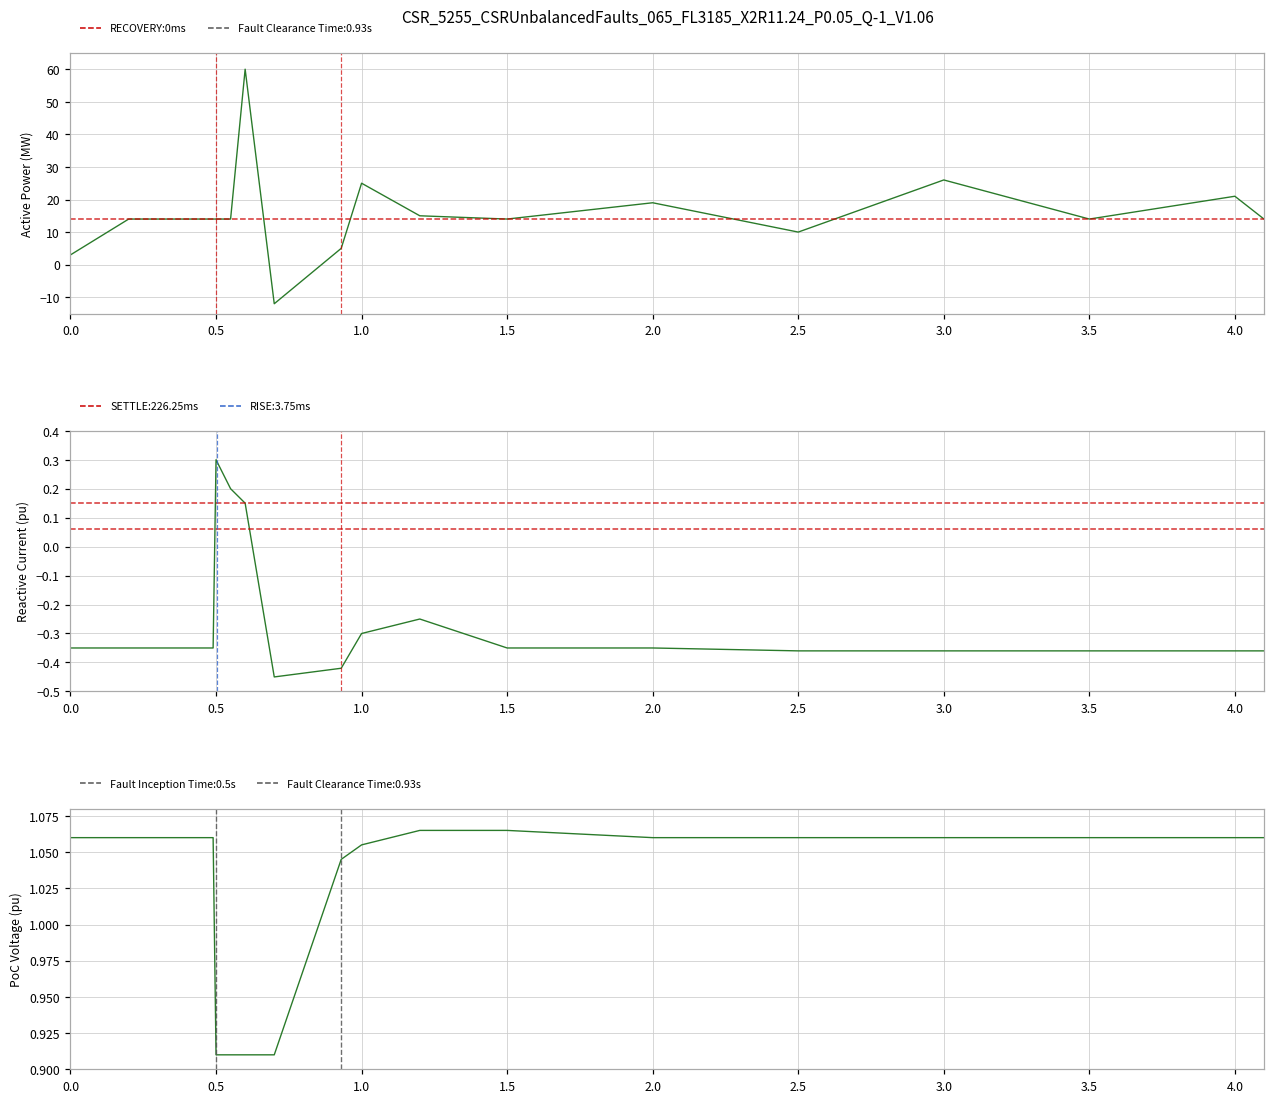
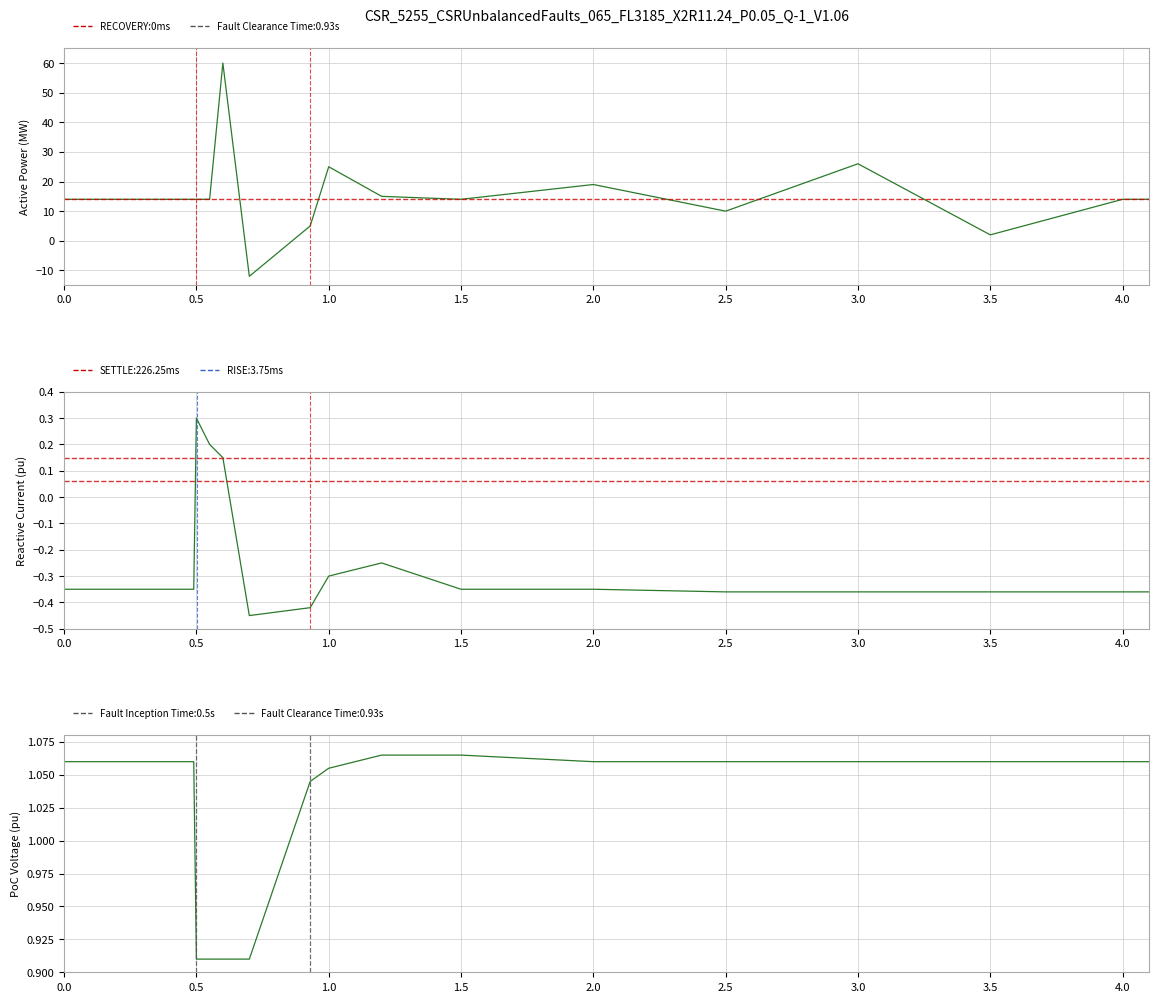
  {
    "CSR_5255_CSRUnbalancedFaults_065_FL3185_X2R11.24_P0.05_Q-1_V1.06": {
-     "0.0": 3,
+     "0.0": 14,
      "0.5": 14,
      "1.0": 25,
      "1.5": 14,
      "2.0": 19,
      "2.5": 10,
      "3.0": 26,
-     "3.5": 14,
-     "4.0": 21
+     "3.5": 2,
+     "4.0": 14
    }
  }
